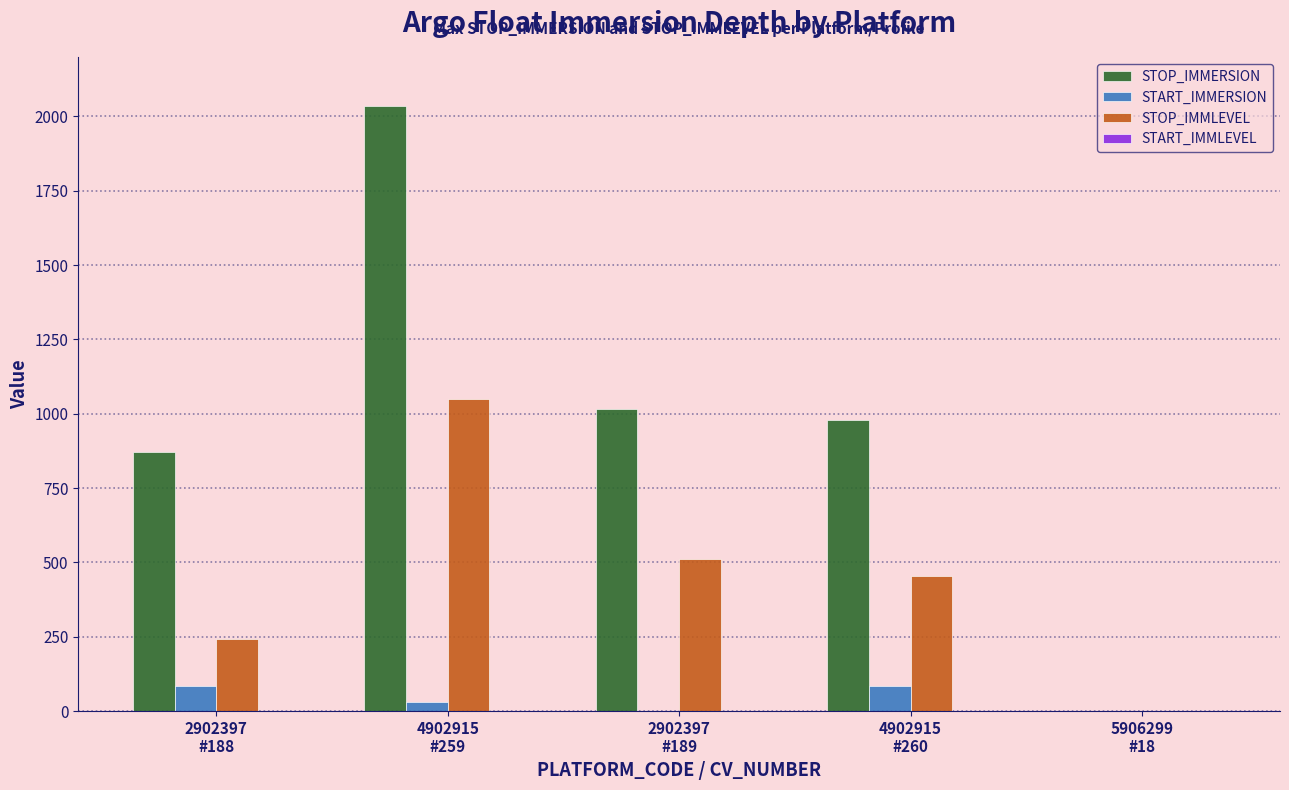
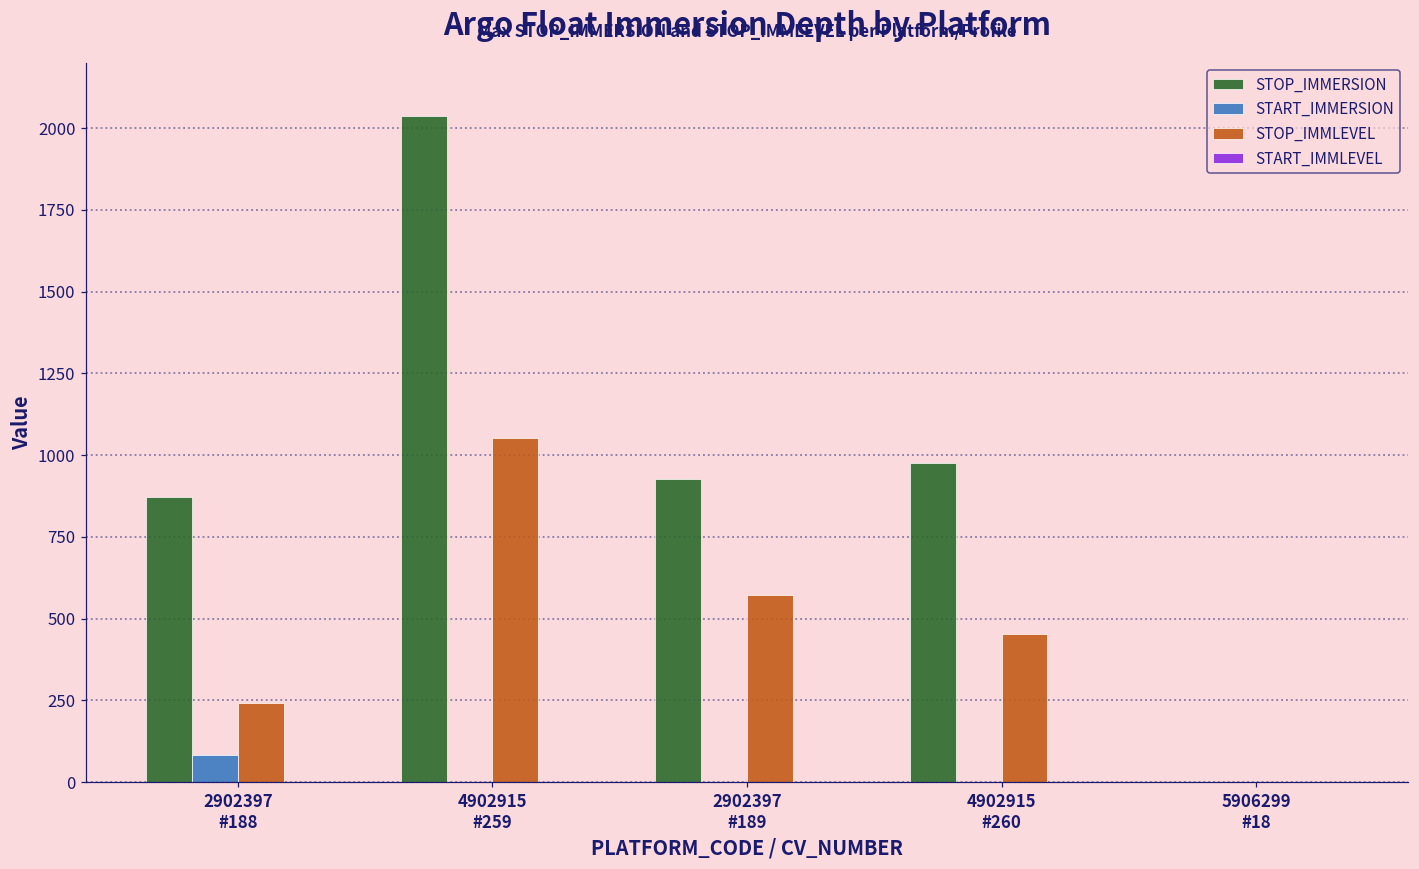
  {
    "STOP_IMMERSION": {
      "2902397 #188": 870,
      "4902915 #259": 2040,
-     "2902397 #189": 1020,
+     "2902397 #189": 930,
      "4902915 #260": 980
    },
    "START_IMMERSION": {
      "2902397 #188": 80,
-     "4902915 #259": 30,
-     "4902915 #260": 80
+     "4902915 #259": 0,
+     "4902915 #260": 0
    },
    "STOP_IMMLEVEL": {
      "2902397 #188": 240,
      "4902915 #259": 1050,
-     "2902397 #189": 510,
+     "2902397 #189": 570,
      "4902915 #260": 450,
      "5906299 #18": 0
    },
    "START_IMMLEVEL": {
      "2902397 #188": 0,
      "4902915 #259": 0,
      "2902397 #189": 0,
      "4902915 #260": 0,
      "5906299 #18": 0
    }
  }
